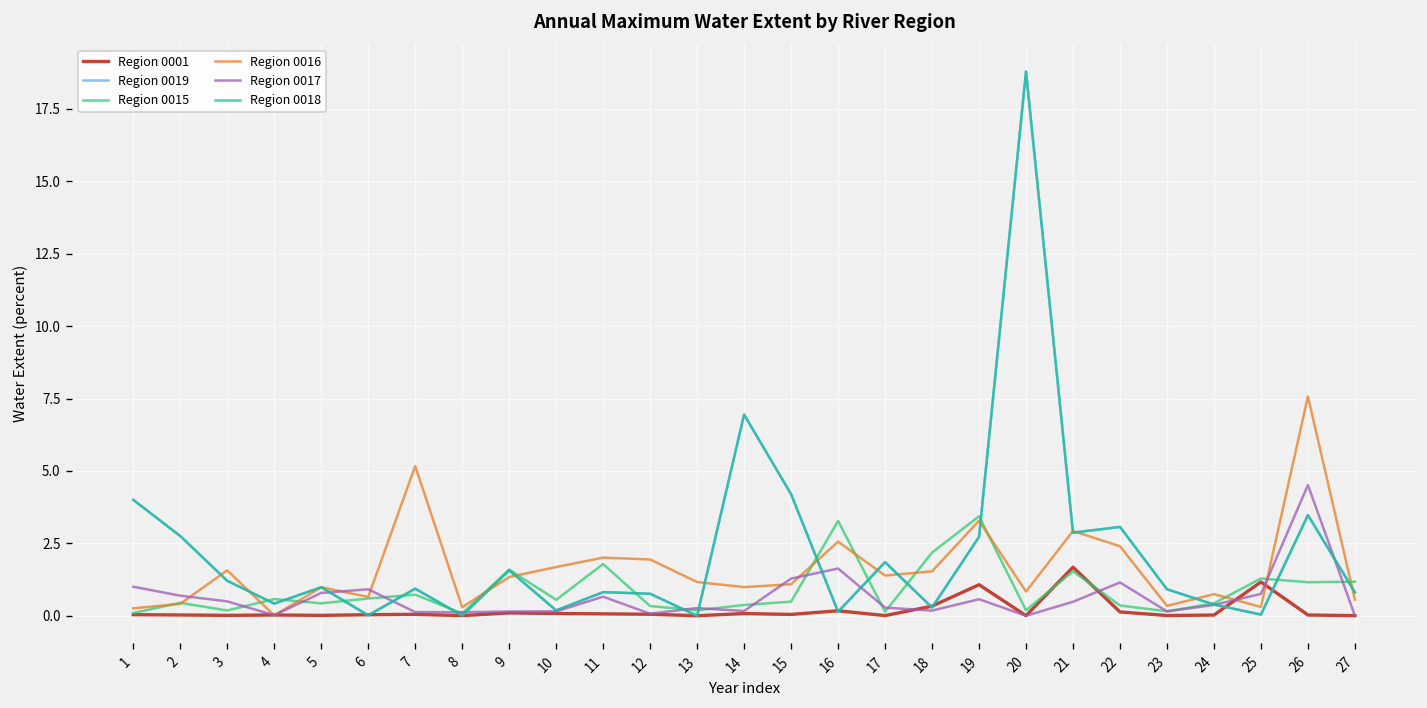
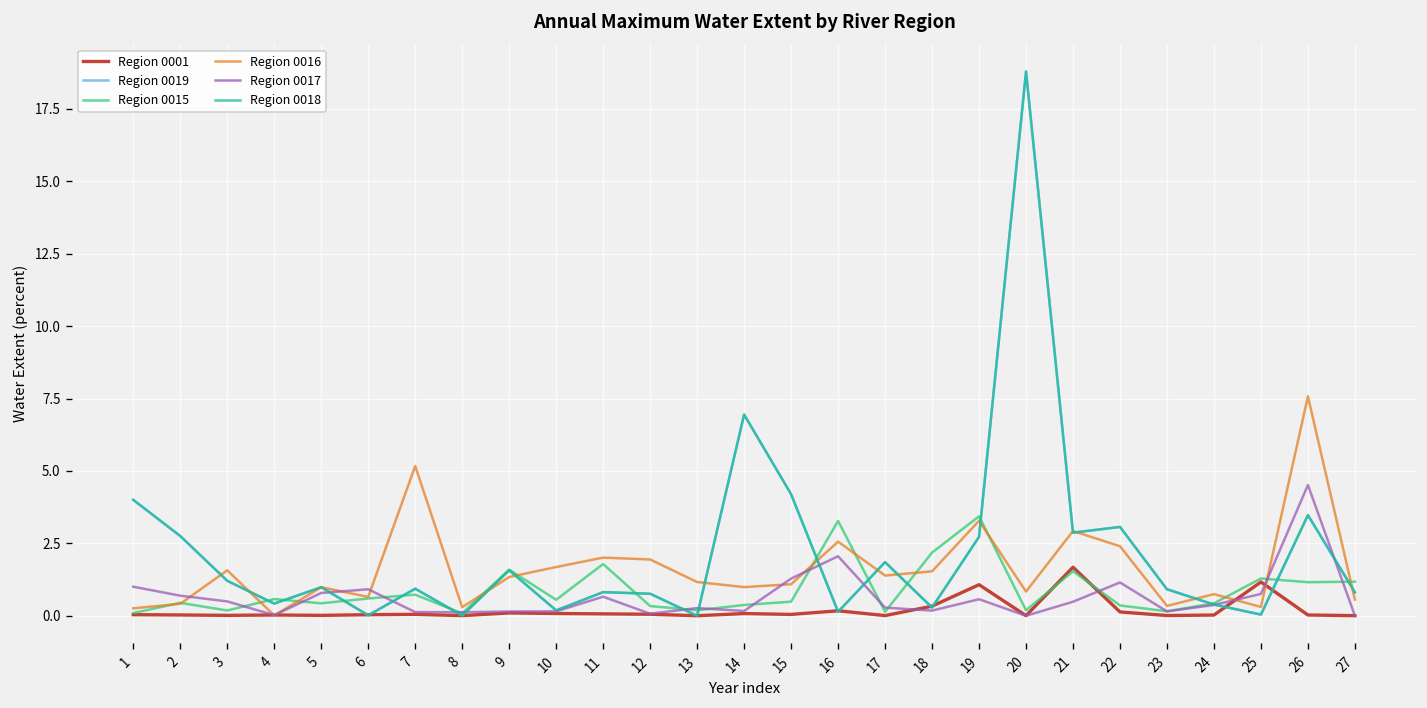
  {
    "Region 0001": {
      "2": 0.0,
      "3": 0.0,
      "5": 0.0,
      "11": 0.1,
      "15": 0.0,
      "17": 0.0,
      "19": 1.1,
      "21": 1.7,
      "22": 0.1,
      "23": 0.0,
      "24": 0.0,
      "25": 1.2,
      "26": 0.0
    },
    "Region 0016": {
      "1": 0.3,
      "3": 1.6,
      "7": 5.2,
      "8": 0.3,
      "9": 1.3,
      "10": 1.7,
      "11": 2.0,
      "12": 1.9,
      "13": 1.2,
      "14": 1.0,
      "15": 1.1,
      "16": 2.6,
      "17": 1.4,
      "18": 1.5,
      "19": 3.3,
      "20": 0.8,
      "22": 2.4,
      "23": 0.3,
      "24": 0.7,
      "25": 0.3,
      "26": 7.6,
      "27": 0.6
    },
    "Region 0017": {
      "1": 1.0,
      "2": 0.7,
      "3": 0.5,
      "5": 0.8,
      "6": 0.9,
      "11": 0.7,
      "15": 1.3,
-     "16": 1.6,
+     "16": 2.1,
      "17": 0.3,
      "19": 0.6,
      "21": 0.5,
      "22": 1.2,
      "25": 0.8,
      "26": 4.5
    }
  }
